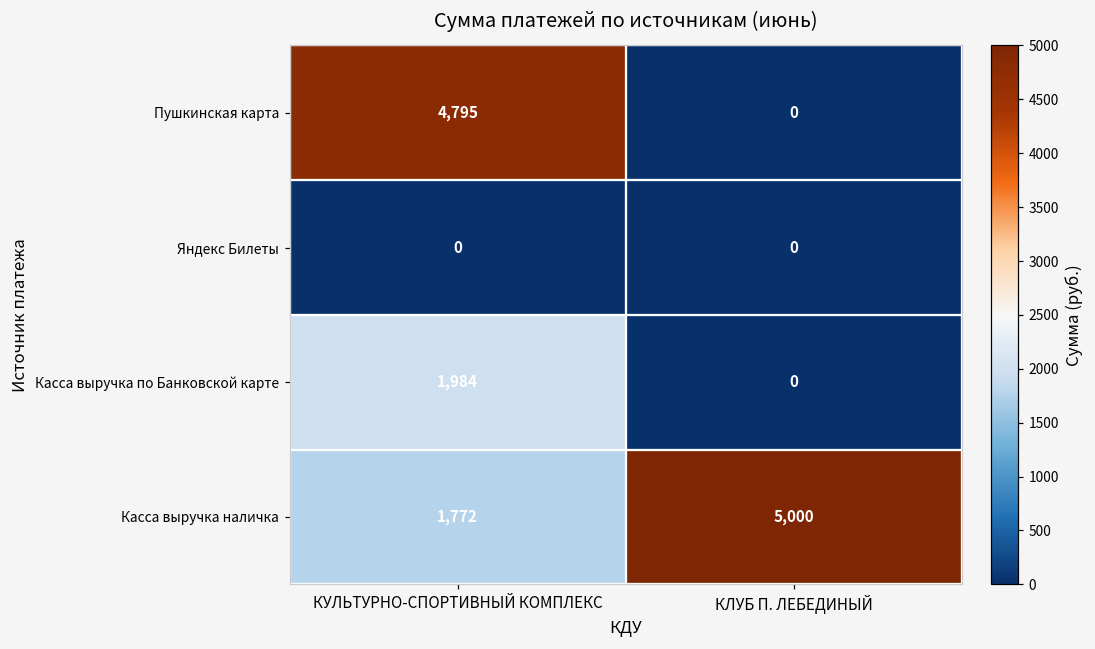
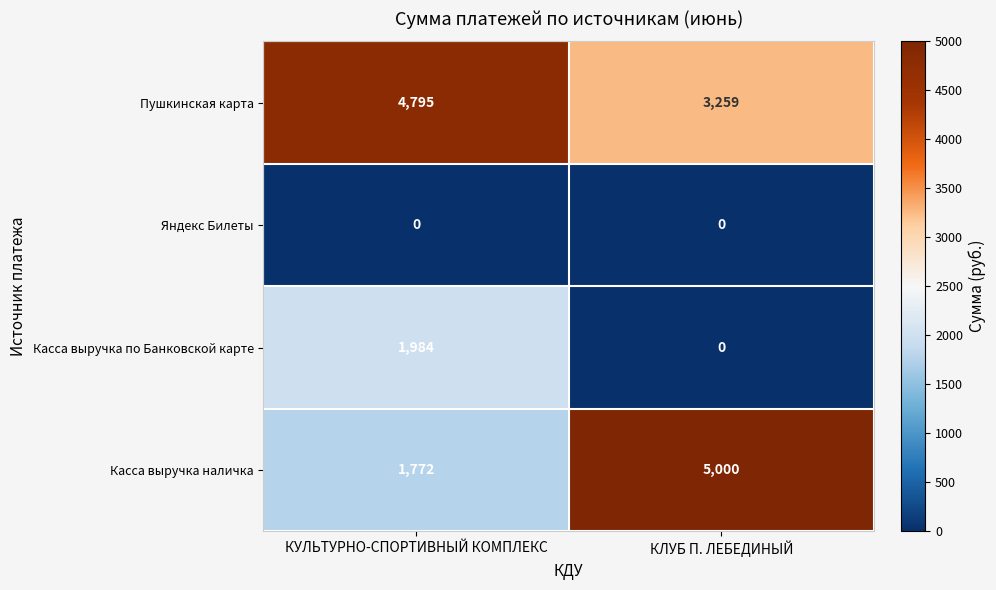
  {
    "Пушкинская карта": {
      "КУЛЬТУРНО-СПОРТИВНЫЙ КОМПЛЕКС": "4,795",
-     "КЛУБ П. ЛЕБЕДИНЫЙ": "0"
+     "КЛУБ П. ЛЕБЕДИНЫЙ": "3,259"
    },
    "Яндекс Билеты": {
      "КУЛЬТУРНО-СПОРТИВНЫЙ КОМПЛЕКС": "0",
      "КЛУБ П. ЛЕБЕДИНЫЙ": "0"
    },
    "Касса выручка по Банковской карте": {
      "КУЛЬТУРНО-СПОРТИВНЫЙ КОМПЛЕКС": "1,984",
      "КЛУБ П. ЛЕБЕДИНЫЙ": "0"
    },
    "Касса выручка наличка": {
      "КУЛЬТУРНО-СПОРТИВНЫЙ КОМПЛЕКС": "1,772",
      "КЛУБ П. ЛЕБЕДИНЫЙ": "5,000"
    }
  }
